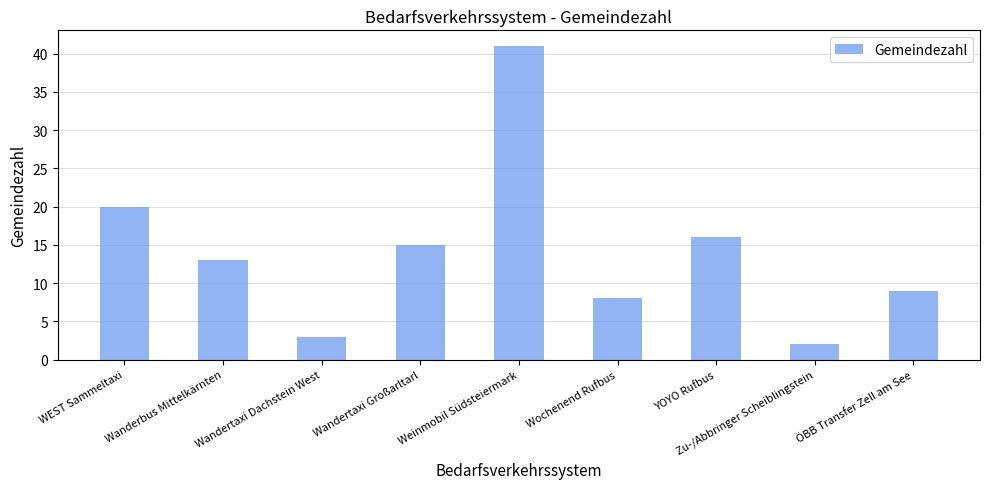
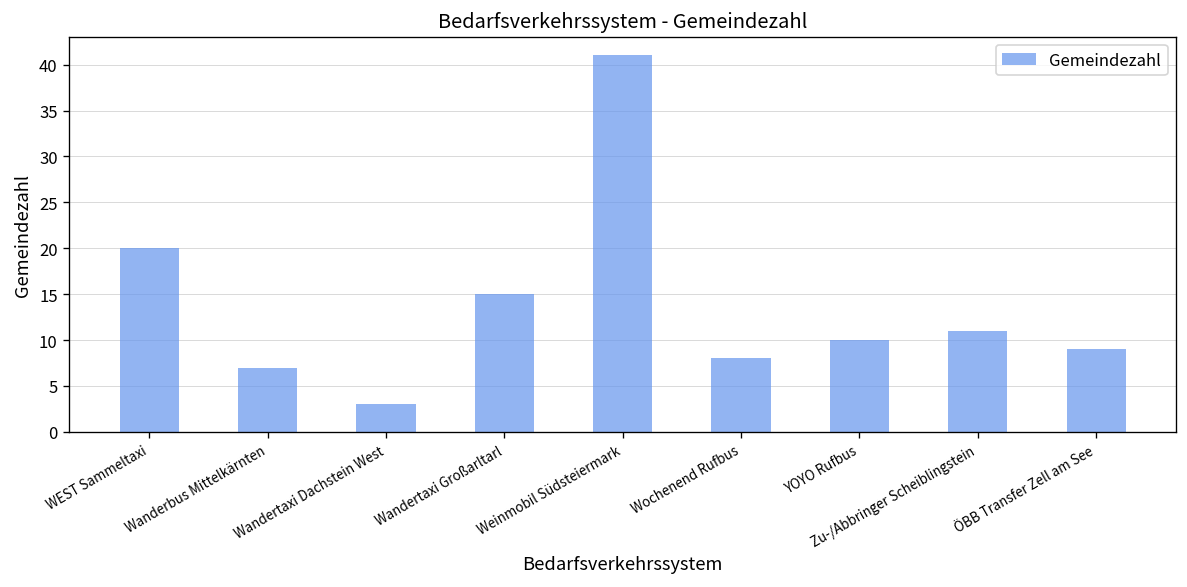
  {
    "WEST Sammeltaxi": 20,
-   "Wanderbus Mittelkärnten": 13,
+   "Wanderbus Mittelkärnten": 7,
    "Wandertaxi Dachstein West": 3,
    "Wandertaxi Großarltarl": 15,
    "Weinmobil Südsteiermark": 41,
    "Wochenend Rufbus": 8,
-   "YOYO Rufbus": 16,
-   "Zu-/Abbringer Scheiblingstein": 2,
+   "YOYO Rufbus": 10,
+   "Zu-/Abbringer Scheiblingstein": 11,
    "ÖBB Transfer Zell am See": 9
  }
